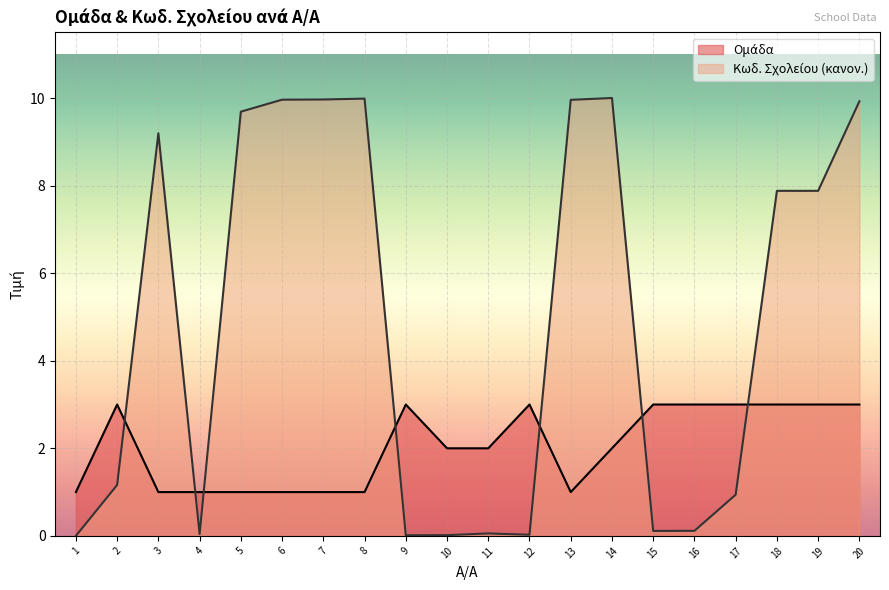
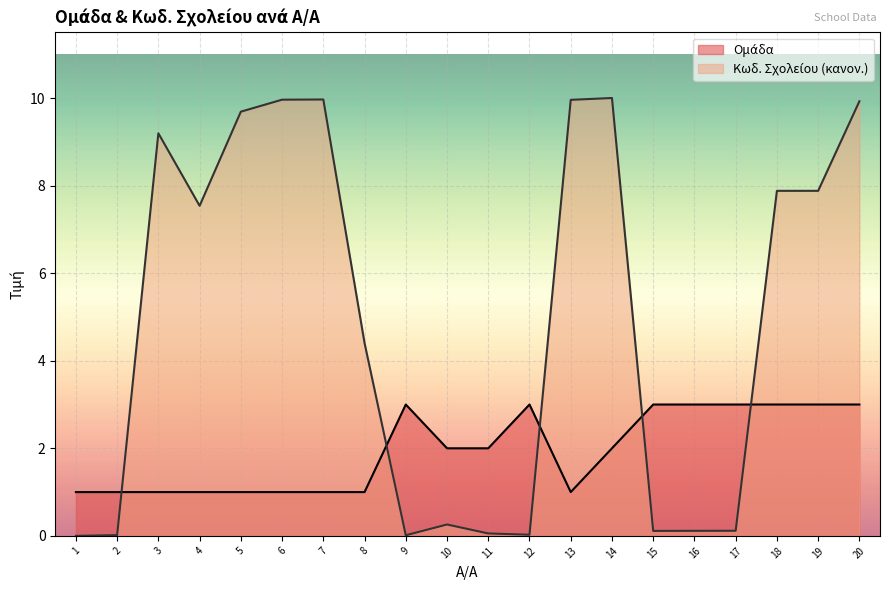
  {
    "Ομάδα": {
      "1": 1,
-     "2": 3,
+     "2": 1,
      "3": 1,
      "4": 1,
      "5": 1,
      "6": 1,
      "7": 1,
      "8": 1,
      "9": 3,
      "10": 2,
      "11": 2,
      "12": 3,
      "13": 1,
      "14": 2,
      "15": 3,
      "16": 3,
      "17": 3,
      "18": 3,
      "19": 3,
      "20": 3
    },
    "Κωδ. Σχολείου (κανον.)": {
      "1": 0.0,
-     "2": 1.2,
+     "2": 0.0,
      "3": 9.2,
-     "4": 0.0,
+     "4": 7.5,
      "5": 9.7,
      "6": 10.0,
      "7": 10.0,
-     "8": 10.0,
+     "8": 4.4,
      "9": 0.0,
-     "10": 0.0,
+     "10": 0.3,
      "11": 0.1,
      "12": 0.0,
      "13": 10.0,
      "14": 10.0,
      "15": 0.1,
      "16": 0.1,
-     "17": 0.9,
+     "17": 0.1,
      "18": 7.9,
      "19": 7.9,
      "20": 9.9
    }
  }
